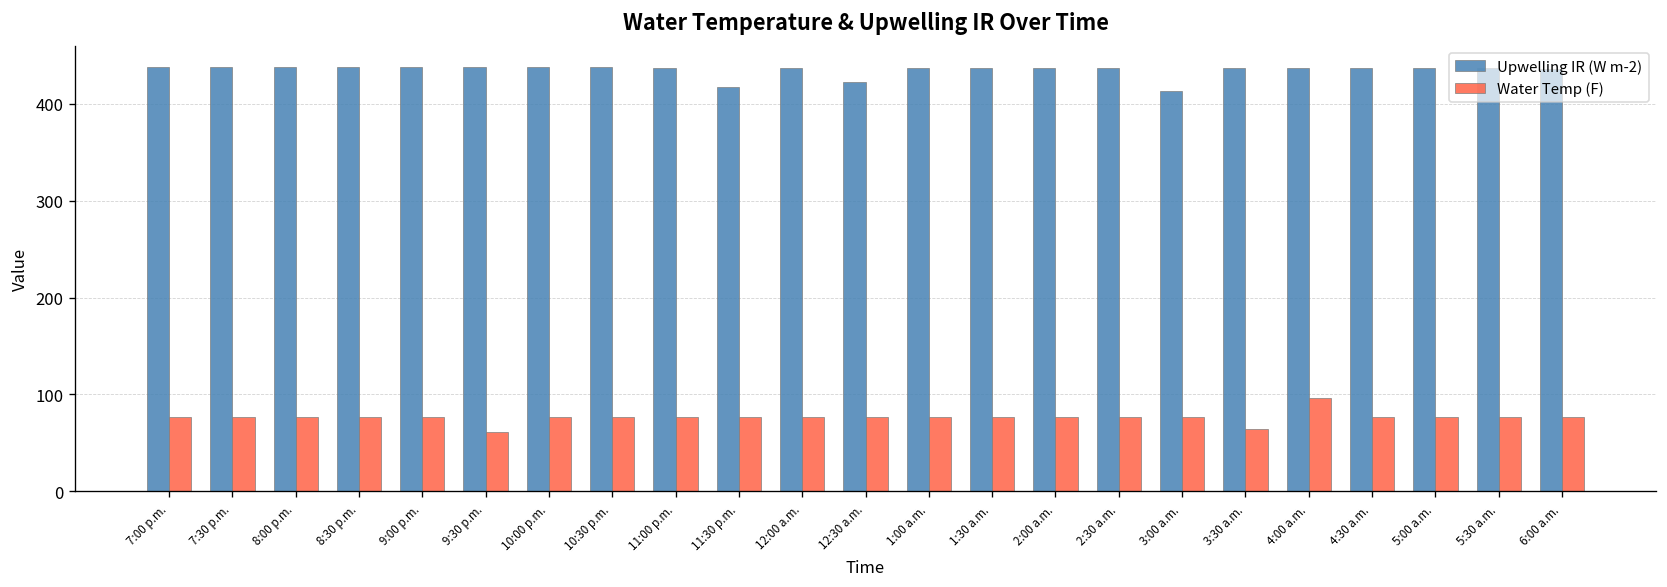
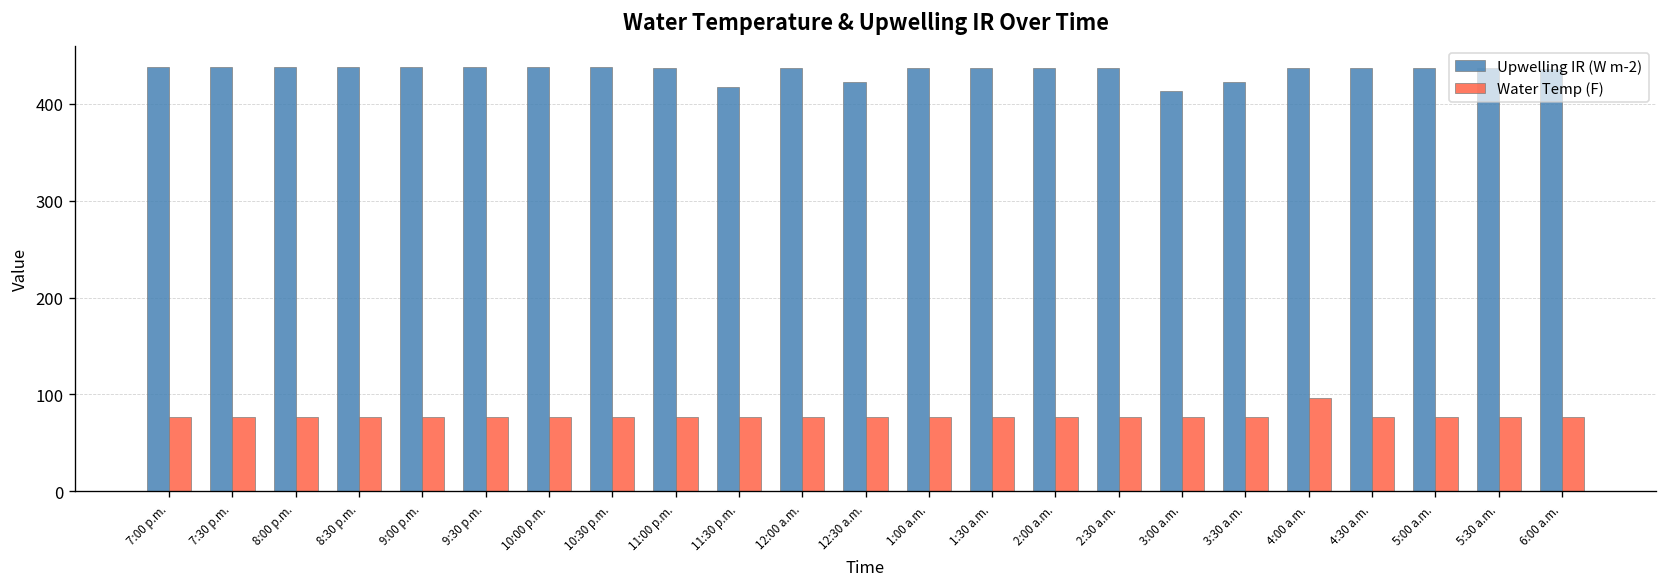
  {
    "Upwelling IR (W m-2)": {
      "7:00 p.m.": 440,
      "7:30 p.m.": 440,
      "8:00 p.m.": 440,
      "8:30 p.m.": 440,
      "9:00 p.m.": 440,
      "9:30 p.m.": 440,
      "10:00 p.m.": 440,
      "10:30 p.m.": 440,
      "11:00 p.m.": 440,
      "11:30 p.m.": 420,
      "12:00 a.m.": 440,
      "12:30 a.m.": 420,
      "1:00 a.m.": 440,
      "1:30 a.m.": 440,
      "2:00 a.m.": 440,
      "2:30 a.m.": 440,
      "3:00 a.m.": 410,
-     "3:30 a.m.": 440,
+     "3:30 a.m.": 420,
      "4:00 a.m.": 440,
      "4:30 a.m.": 440,
      "5:00 a.m.": 440
    },
    "Water Temp (F)": {
      "7:00 p.m.": 80,
      "7:30 p.m.": 80,
      "8:00 p.m.": 80,
      "8:30 p.m.": 80,
      "9:00 p.m.": 80,
-     "9:30 p.m.": 60,
+     "9:30 p.m.": 80,
      "10:00 p.m.": 80,
      "10:30 p.m.": 80,
      "11:00 p.m.": 80,
      "11:30 p.m.": 80,
      "12:00 a.m.": 80,
      "12:30 a.m.": 80,
      "1:00 a.m.": 80,
      "1:30 a.m.": 80,
      "2:00 a.m.": 80,
      "2:30 a.m.": 80,
      "3:00 a.m.": 80,
-     "3:30 a.m.": 60,
+     "3:30 a.m.": 80,
      "4:00 a.m.": 100,
      "4:30 a.m.": 80,
      "5:00 a.m.": 80,
      "5:30 a.m.": 80,
      "6:00 a.m.": 80
    }
  }
